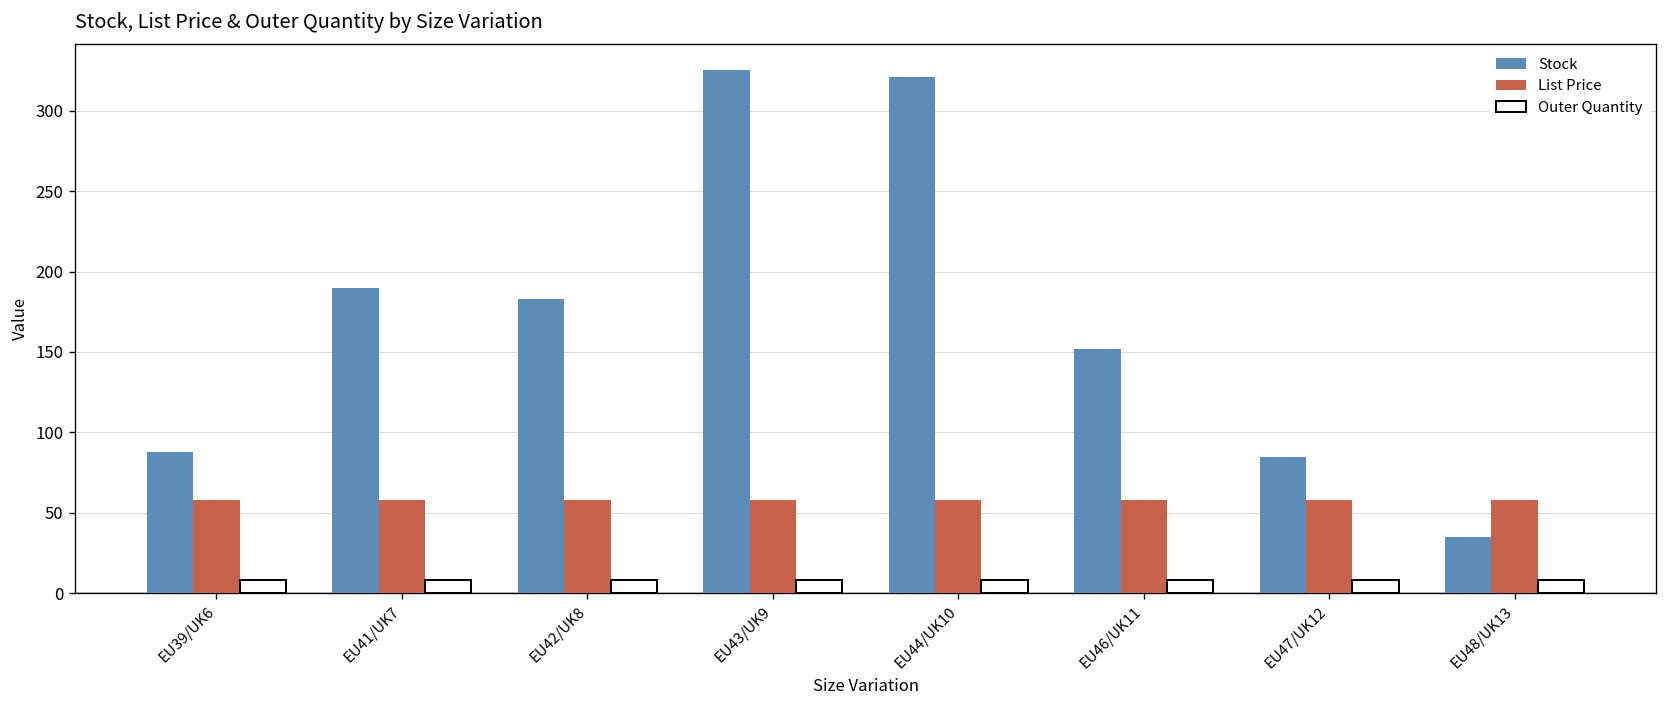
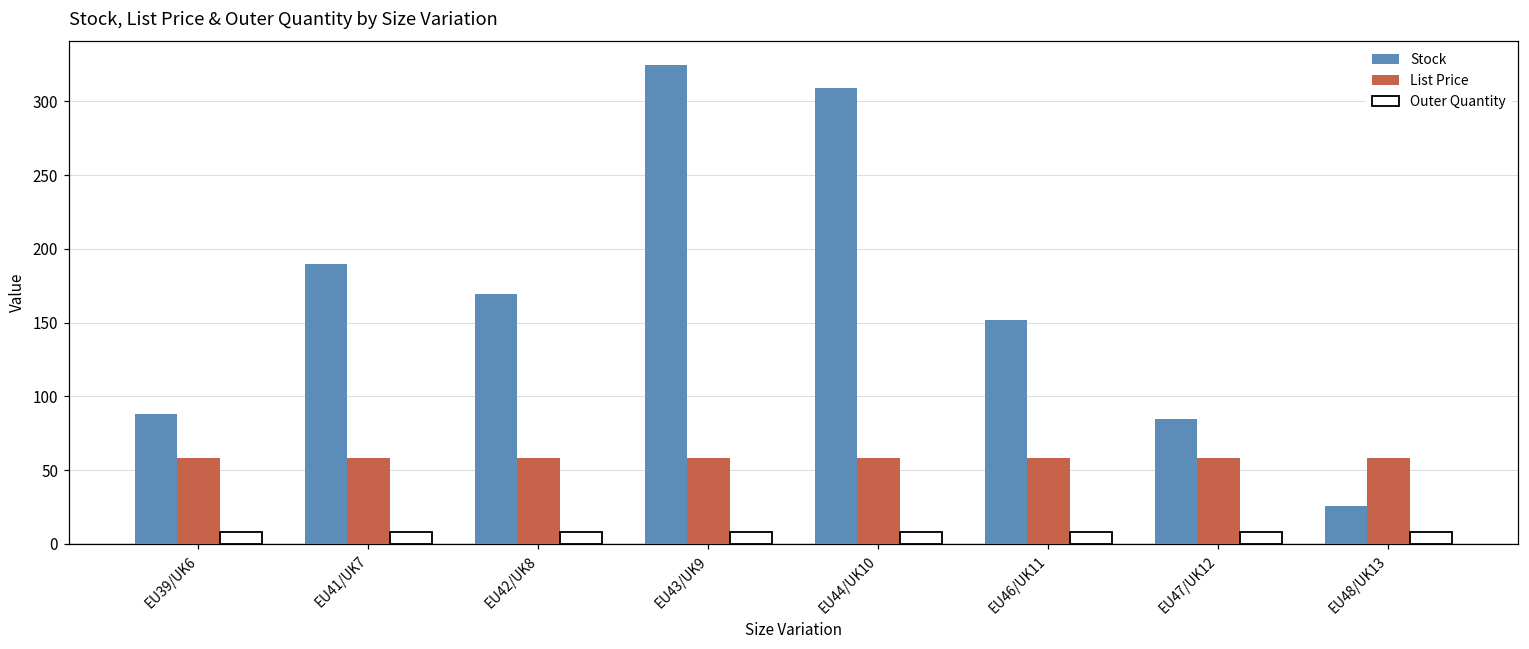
  {
    "Stock": {
      "EU39/UK6": 88,
      "EU41/UK7": 190,
-     "EU42/UK8": 183,
+     "EU42/UK8": 169,
      "EU43/UK9": 325,
-     "EU44/UK10": 321,
+     "EU44/UK10": 309,
      "EU46/UK11": 152,
      "EU47/UK12": 85,
-     "EU48/UK13": 35
+     "EU48/UK13": 26
    },
    "List Price": {
      "EU39/UK6": 58,
      "EU41/UK7": 58,
      "EU42/UK8": 58,
      "EU43/UK9": 58,
      "EU44/UK10": 58,
      "EU46/UK11": 58,
      "EU47/UK12": 58,
      "EU48/UK13": 58
    },
    "Outer Quantity": {
      "EU39/UK6": 8,
      "EU41/UK7": 8,
      "EU42/UK8": 8,
      "EU43/UK9": 8,
      "EU44/UK10": 8,
      "EU46/UK11": 8,
      "EU47/UK12": 8,
      "EU48/UK13": 8
    }
  }
